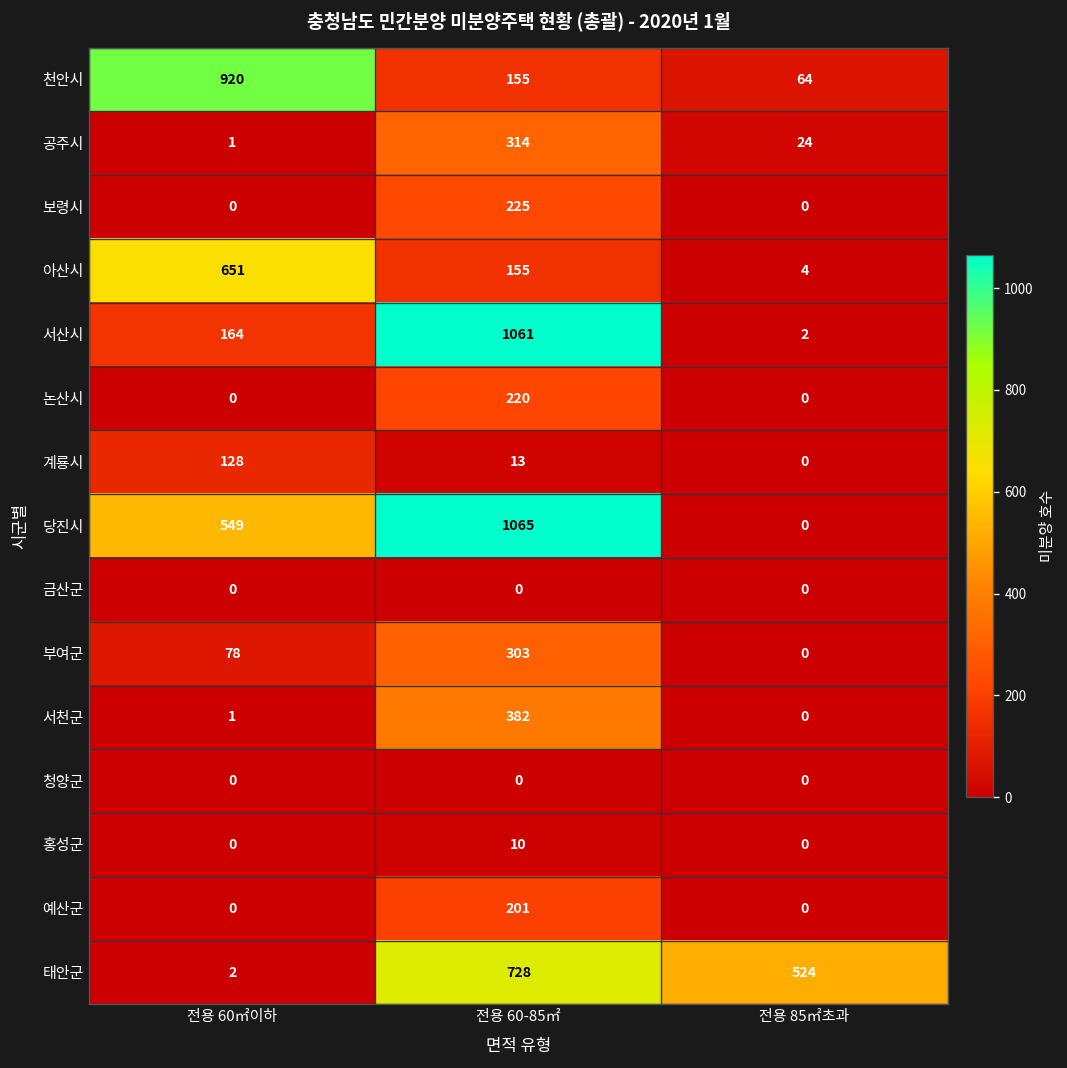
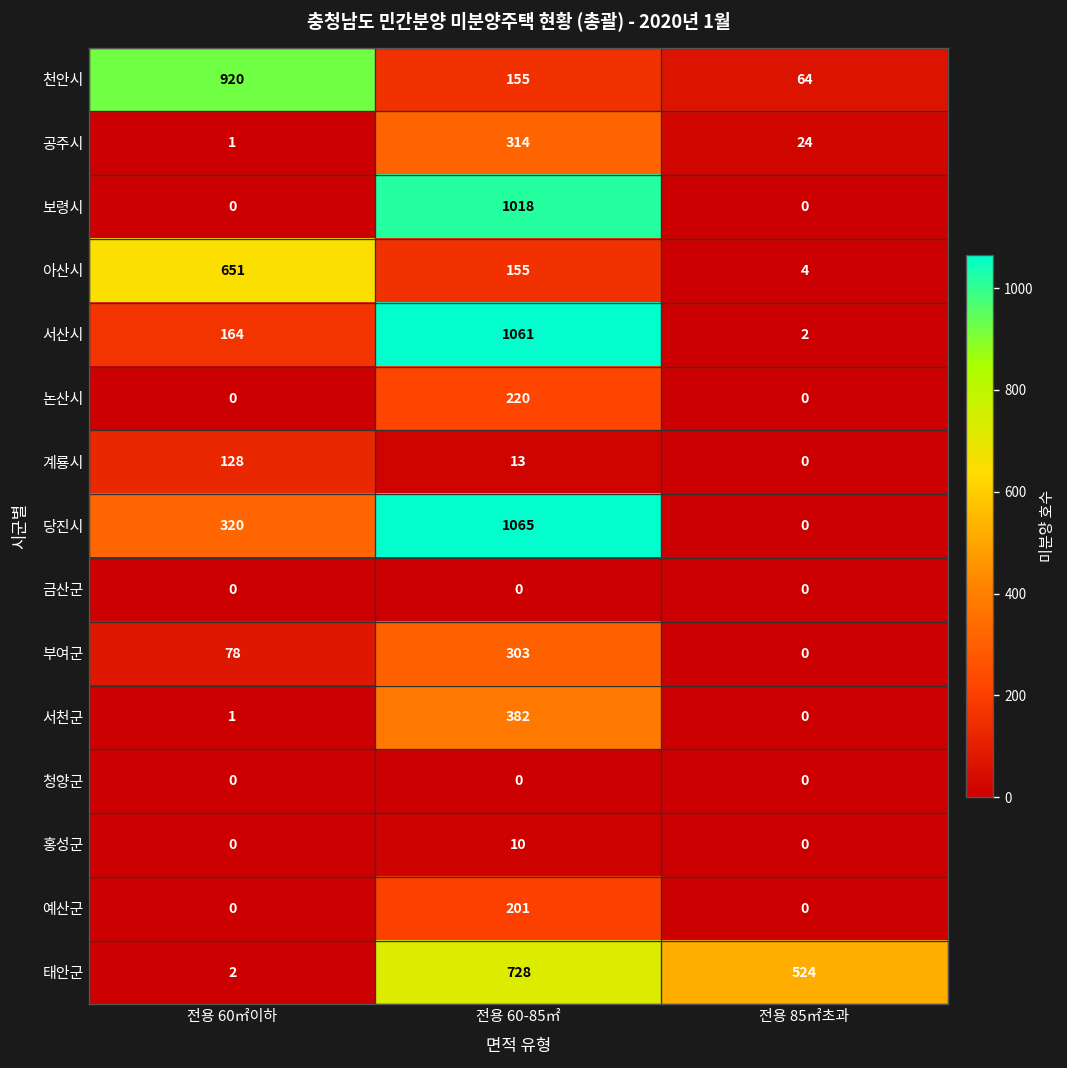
  {
    "천안시": {
      "전용 60㎡이하": 920,
      "전용 60-85㎡": 155,
      "전용 85㎡초과": 64
    },
    "공주시": {
      "전용 60㎡이하": 1,
      "전용 60-85㎡": 314,
      "전용 85㎡초과": 24
    },
    "보령시": {
      "전용 60㎡이하": 0,
-     "전용 60-85㎡": 225,
+     "전용 60-85㎡": 1018,
      "전용 85㎡초과": 0
    },
    "아산시": {
      "전용 60㎡이하": 651,
      "전용 60-85㎡": 155,
      "전용 85㎡초과": 4
    },
    "서산시": {
      "전용 60㎡이하": 164,
      "전용 60-85㎡": 1061,
      "전용 85㎡초과": 2
    },
    "논산시": {
      "전용 60㎡이하": 0,
      "전용 60-85㎡": 220,
      "전용 85㎡초과": 0
    },
    "계룡시": {
      "전용 60㎡이하": 128,
      "전용 60-85㎡": 13,
      "전용 85㎡초과": 0
    },
    "당진시": {
-     "전용 60㎡이하": 549,
+     "전용 60㎡이하": 320,
      "전용 60-85㎡": 1065,
      "전용 85㎡초과": 0
    },
    "금산군": {
      "전용 60㎡이하": 0,
      "전용 60-85㎡": 0,
      "전용 85㎡초과": 0
    },
    "부여군": {
      "전용 60㎡이하": 78,
      "전용 60-85㎡": 303,
      "전용 85㎡초과": 0
    },
    "서천군": {
      "전용 60㎡이하": 1,
      "전용 60-85㎡": 382,
      "전용 85㎡초과": 0
    },
    "청양군": {
      "전용 60㎡이하": 0,
      "전용 60-85㎡": 0,
      "전용 85㎡초과": 0
    },
    "홍성군": {
      "전용 60㎡이하": 0,
      "전용 60-85㎡": 10,
      "전용 85㎡초과": 0
    },
    "예산군": {
      "전용 60㎡이하": 0,
      "전용 60-85㎡": 201,
      "전용 85㎡초과": 0
    },
    "태안군": {
      "전용 60㎡이하": 2,
      "전용 60-85㎡": 728,
      "전용 85㎡초과": 524
    }
  }
